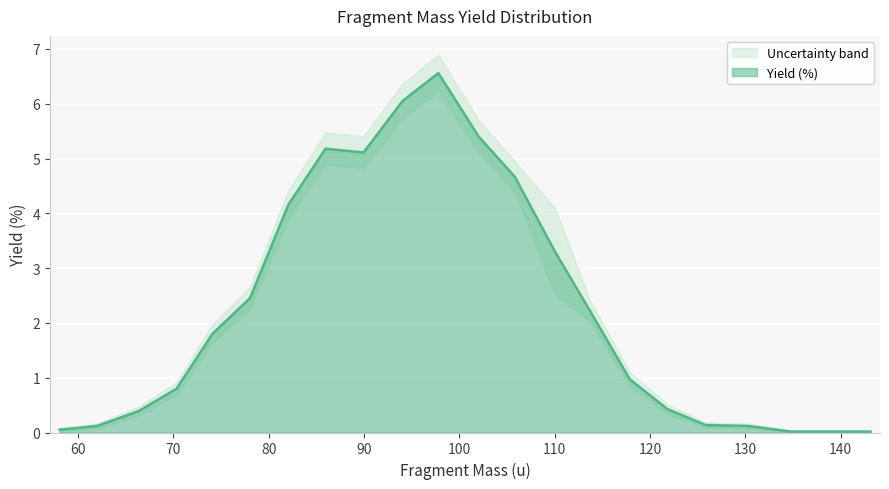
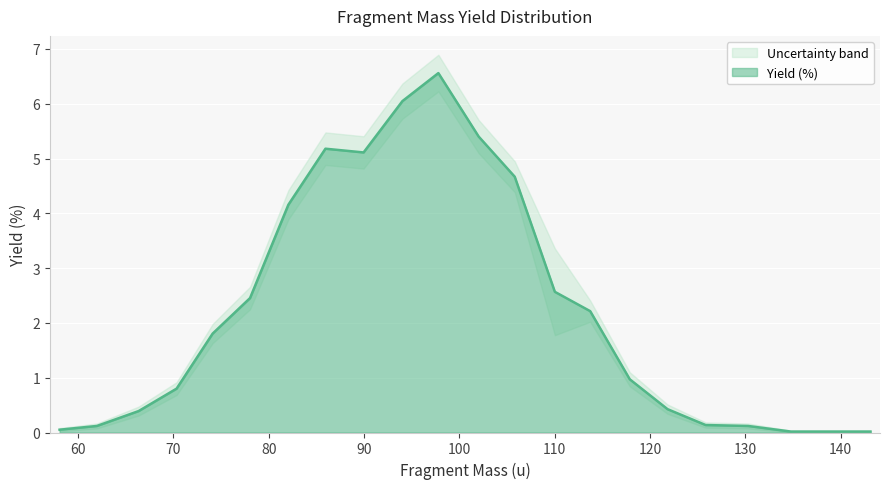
  {
    "Yield (%)": {
      "90": 5.1,
-     "110": 3.3
+     "110": 2.6
    }
  }
